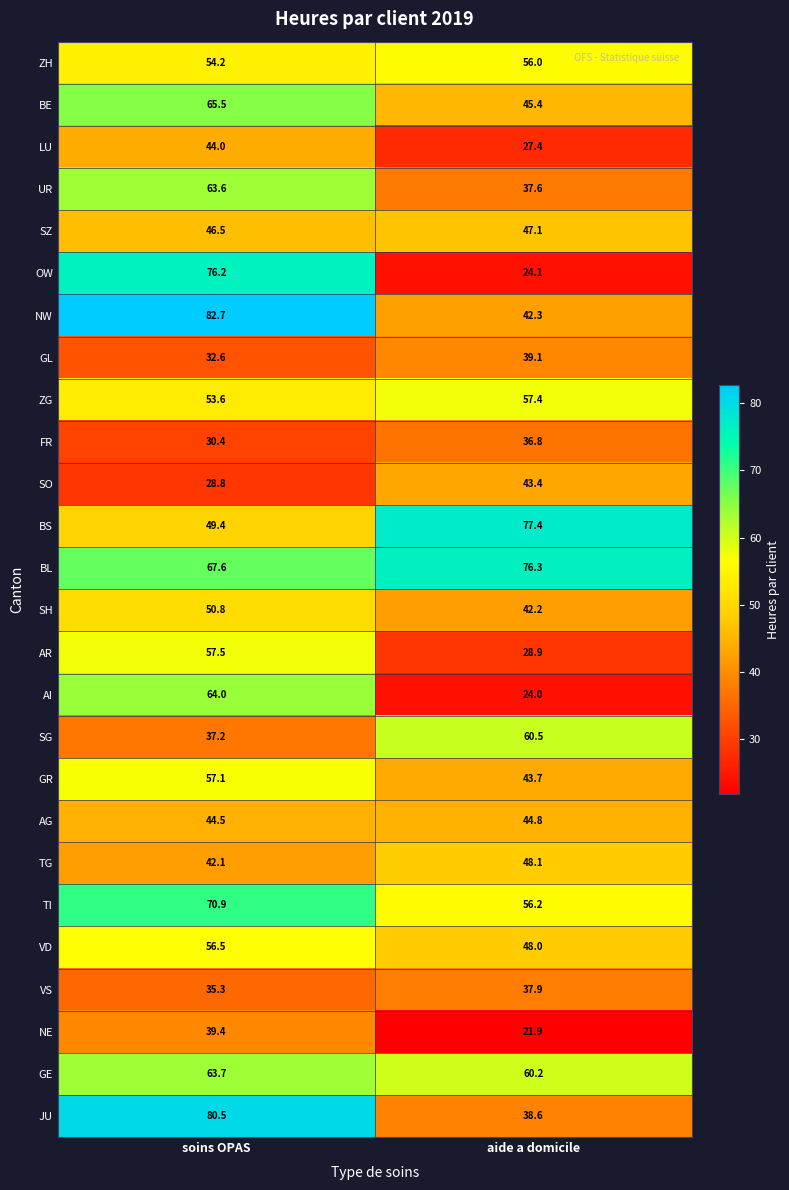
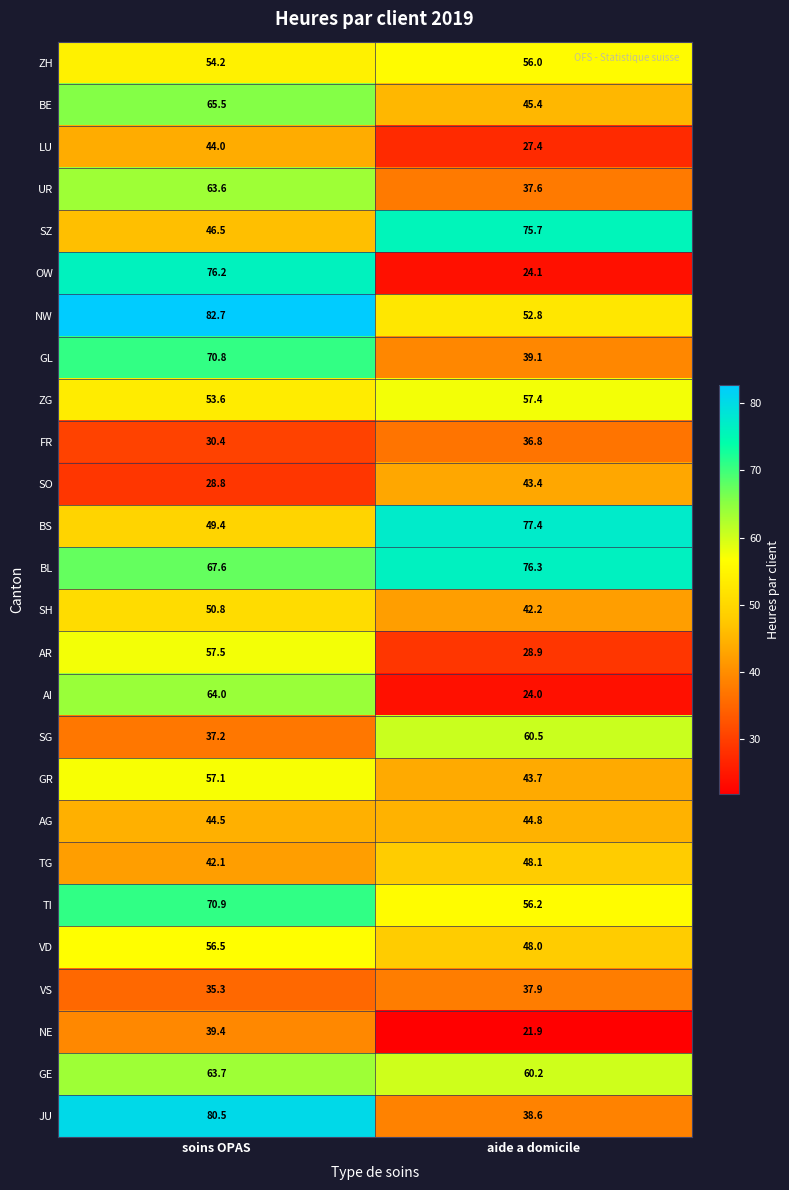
  {
    "ZH": {
      "soins OPAS": 54.2
    },
    "BE": {
      "soins OPAS": 65.5,
      "aide a domicile": 45.4
    },
    "LU": {
      "soins OPAS": 44.0,
      "aide a domicile": 27.4
    },
    "UR": {
      "soins OPAS": 63.6,
      "aide a domicile": 37.6
    },
    "SZ": {
      "soins OPAS": 46.5,
-     "aide a domicile": 47.1
+     "aide a domicile": 75.7
    },
    "OW": {
      "soins OPAS": 76.2,
      "aide a domicile": 24.1
    },
    "NW": {
      "soins OPAS": 82.7,
-     "aide a domicile": 42.3
+     "aide a domicile": 52.8
    },
    "GL": {
-     "soins OPAS": 32.6,
+     "soins OPAS": 70.8,
      "aide a domicile": 39.1
    },
    "ZG": {
      "soins OPAS": 53.6,
      "aide a domicile": 57.4
    },
    "FR": {
      "soins OPAS": 30.4,
      "aide a domicile": 36.8
    },
    "SO": {
      "soins OPAS": 28.8,
      "aide a domicile": 43.4
    },
    "BS": {
      "soins OPAS": 49.4,
      "aide a domicile": 77.4
    },
    "BL": {
      "soins OPAS": 67.6,
      "aide a domicile": 76.3
    },
    "SH": {
      "soins OPAS": 50.8,
      "aide a domicile": 42.2
    },
    "AR": {
      "soins OPAS": 57.5,
      "aide a domicile": 28.9
    },
    "AI": {
      "soins OPAS": 64.0,
      "aide a domicile": 24.0
    },
    "SG": {
      "soins OPAS": 37.2,
      "aide a domicile": 60.5
    },
    "GR": {
      "soins OPAS": 57.1,
      "aide a domicile": 43.7
    },
    "AG": {
      "soins OPAS": 44.5,
      "aide a domicile": 44.8
    },
    "TG": {
      "soins OPAS": 42.1,
      "aide a domicile": 48.1
    },
    "TI": {
      "soins OPAS": 70.9,
      "aide a domicile": 56.2
    },
    "VD": {
      "soins OPAS": 56.5,
      "aide a domicile": 48.0
    },
    "VS": {
      "soins OPAS": 35.3,
      "aide a domicile": 37.9
    },
    "NE": {
      "soins OPAS": 39.4,
      "aide a domicile": 21.9
    },
    "GE": {
      "soins OPAS": 63.7,
      "aide a domicile": 60.2
    },
    "JU": {
      "soins OPAS": 80.5,
      "aide a domicile": 38.6
    }
  }
